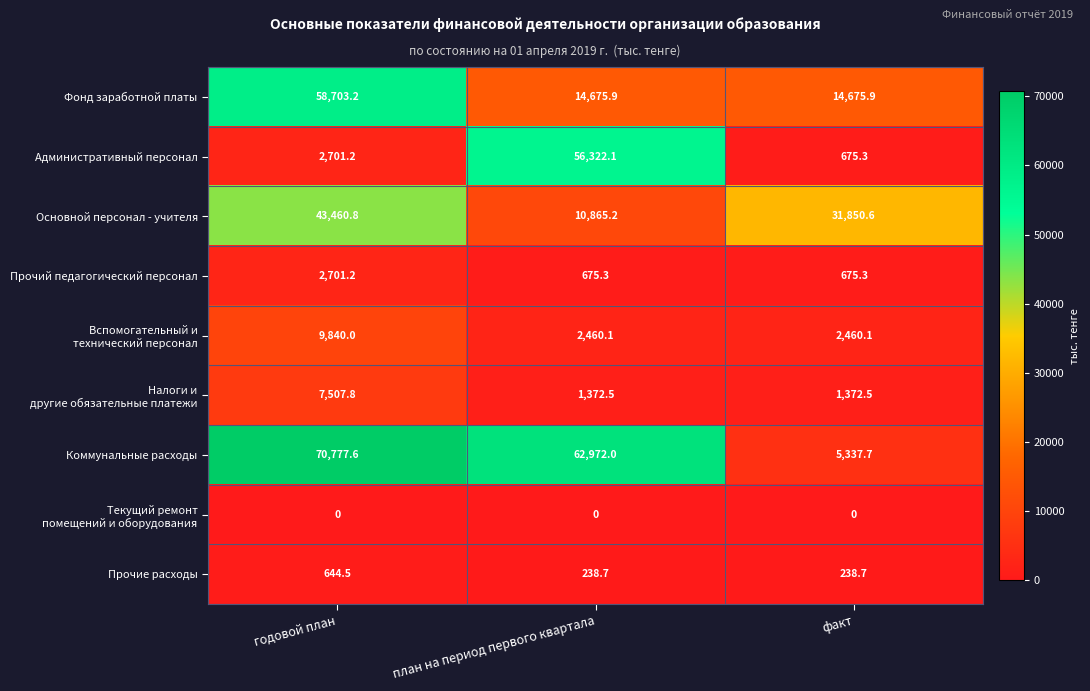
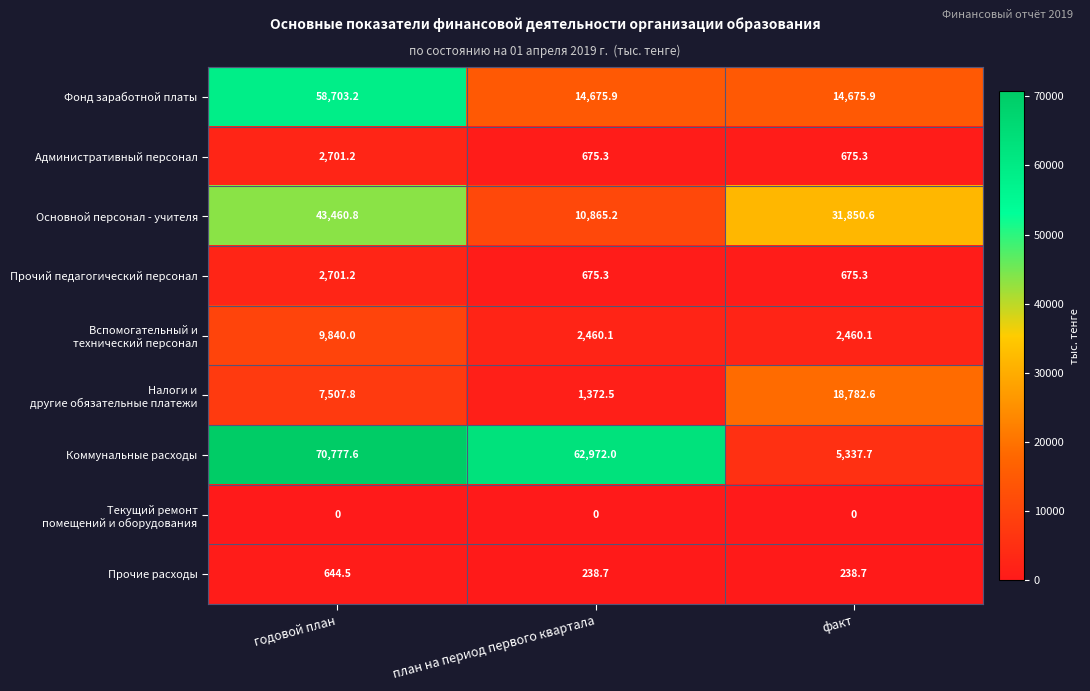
  {
    "Административный персонал": {
-     "план на период первого квартала": "56,322.1"
+     "план на период первого квартала": "675.3"
    },
    "Налоги и другие обязательные платежи": {
-     "факт": "1,372.5"
+     "факт": "18,782.6"
    }
  }
